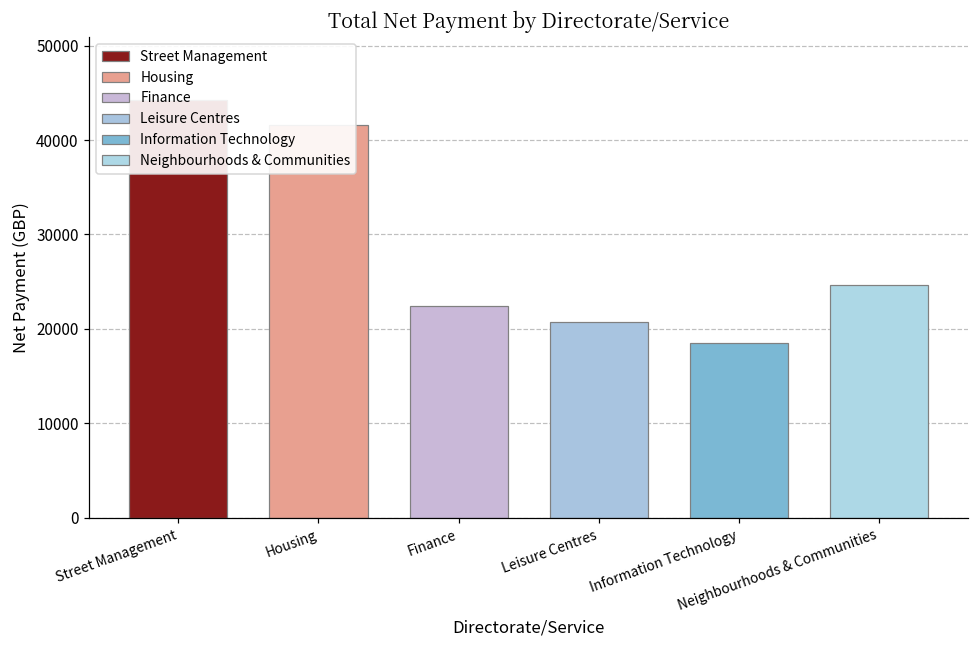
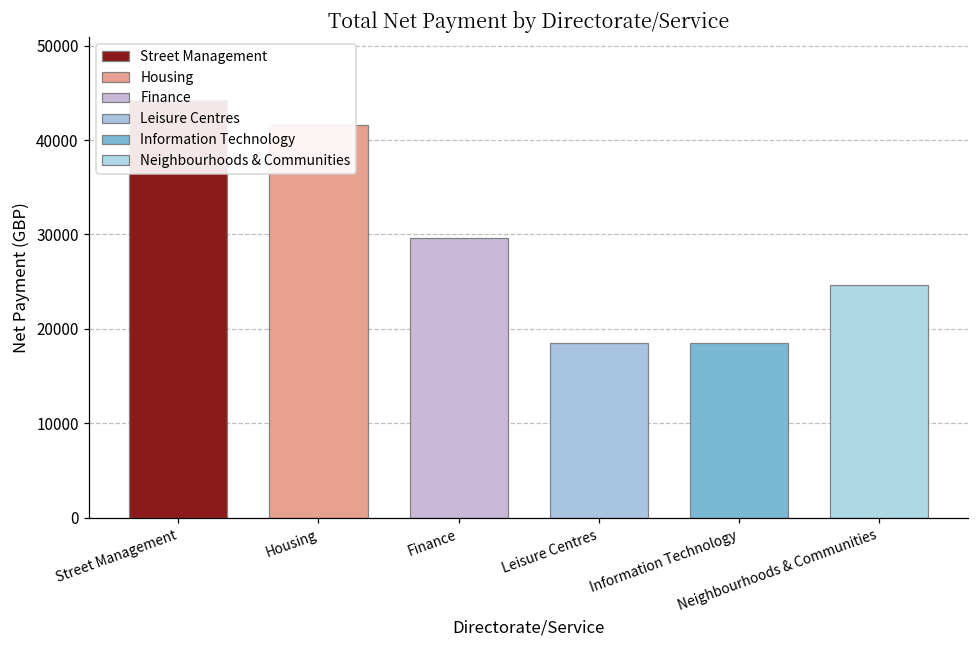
  {
-   "Finance": 22000,
-   "Leisure Centres": 21000,
+   "Finance": 30000,
+   "Leisure Centres": 19000,
    "Information Technology": 19000,
    "Neighbourhoods & Communities": 25000
  }
